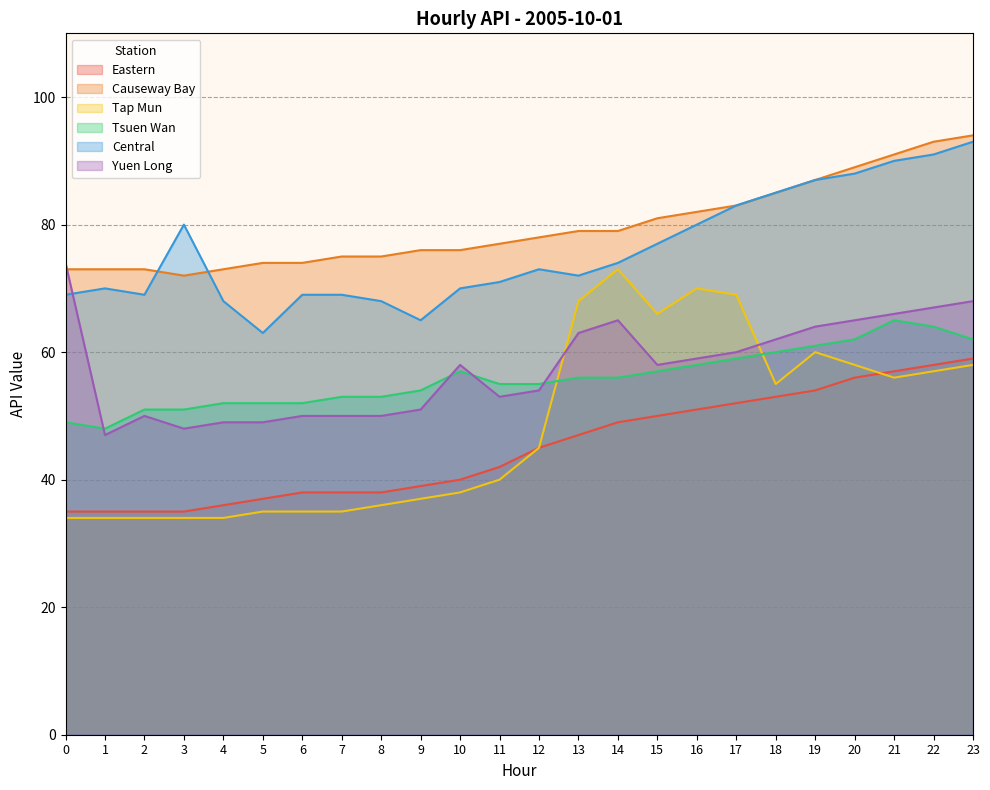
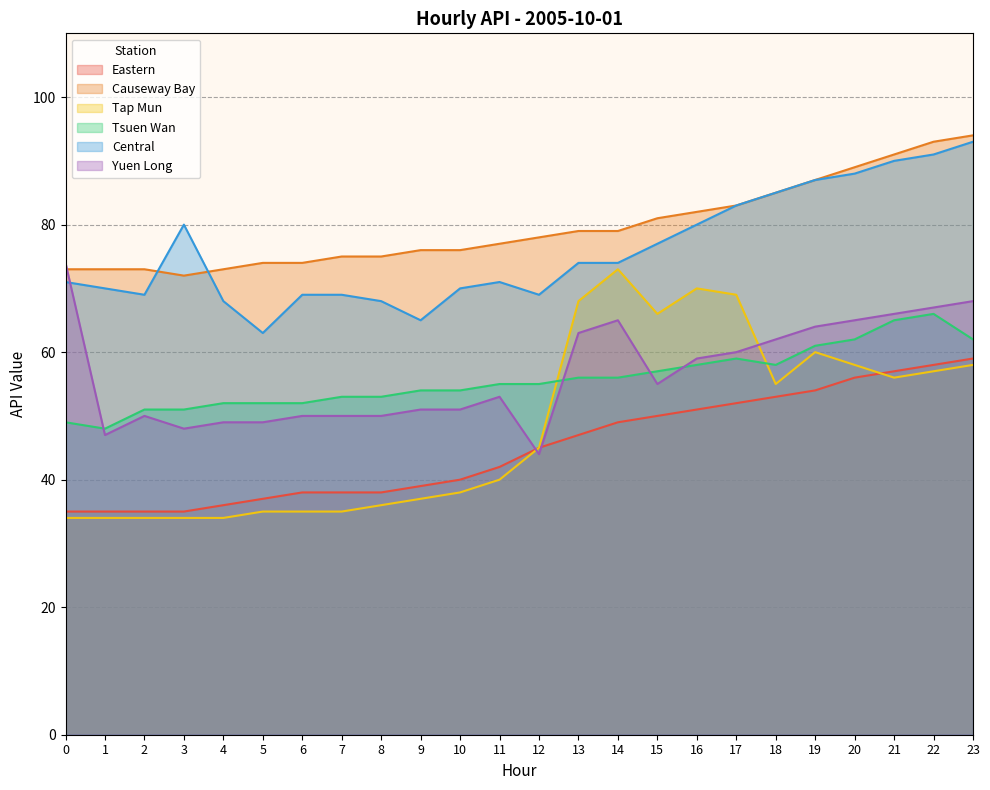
  {
    "Tsuen Wan": {
      "0": 49,
      "1": 48,
      "2": 51,
      "3": 51,
      "4": 52,
      "5": 52,
      "6": 52,
      "7": 53,
      "8": 53,
      "9": 54,
-     "10": 57,
+     "10": 54,
      "11": 55,
      "12": 55,
      "13": 56,
      "14": 56,
      "15": 57,
      "16": 58,
      "17": 59,
-     "18": 60,
+     "18": 58,
      "19": 61,
      "20": 62,
      "21": 65,
-     "22": 64,
+     "22": 66,
      "23": 62
    },
    "Central": {
-     "0": 69,
+     "0": 71,
      "1": 70,
      "2": 69,
      "3": 80,
      "4": 68,
      "5": 63,
      "6": 69,
      "7": 69,
      "8": 68,
      "9": 65,
      "10": 70,
      "11": 71,
-     "12": 73,
-     "13": 72,
+     "12": 69,
+     "13": 74,
      "14": 74,
      "15": 77,
      "16": 80,
      "20": 88,
      "21": 90,
      "22": 91,
      "23": 93
    },
    "Yuen Long": {
      "0": 74,
      "1": 47,
      "2": 50,
      "3": 48,
      "4": 49,
      "5": 49,
      "6": 50,
      "7": 50,
      "8": 50,
      "9": 51,
-     "10": 58,
+     "10": 51,
      "11": 53,
-     "12": 54,
+     "12": 44,
      "13": 63,
      "14": 65,
-     "15": 58,
+     "15": 55,
      "16": 59,
      "17": 60,
      "18": 62,
      "19": 64,
      "20": 65,
      "21": 66,
      "22": 67,
      "23": 68
    }
  }
